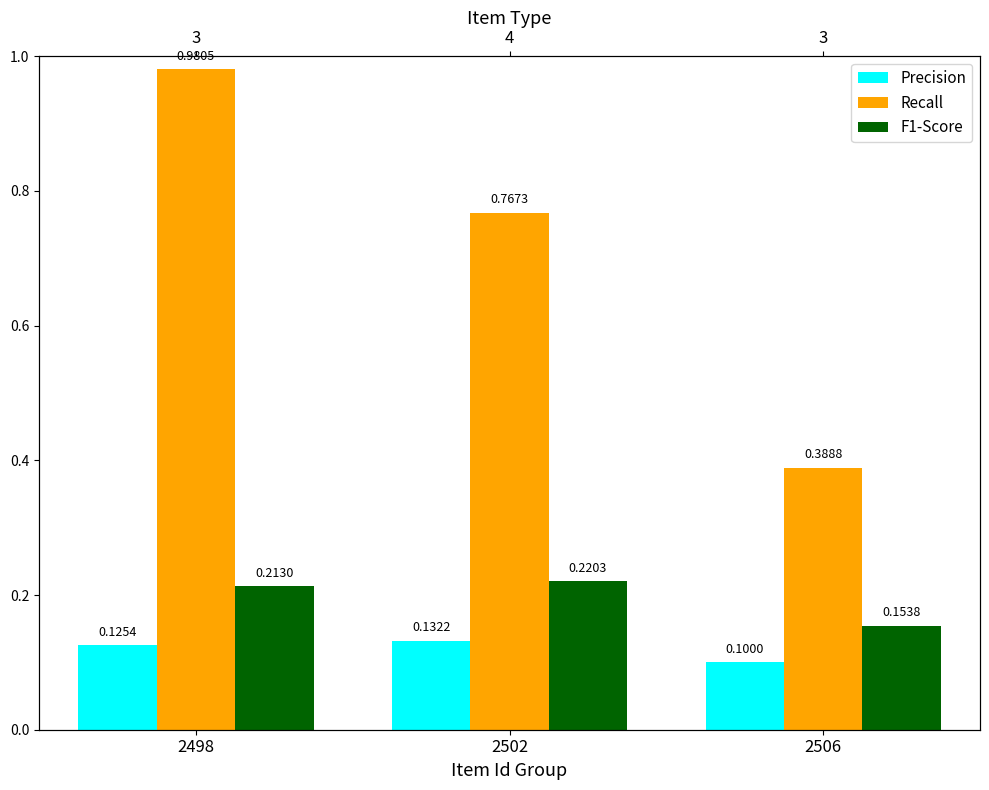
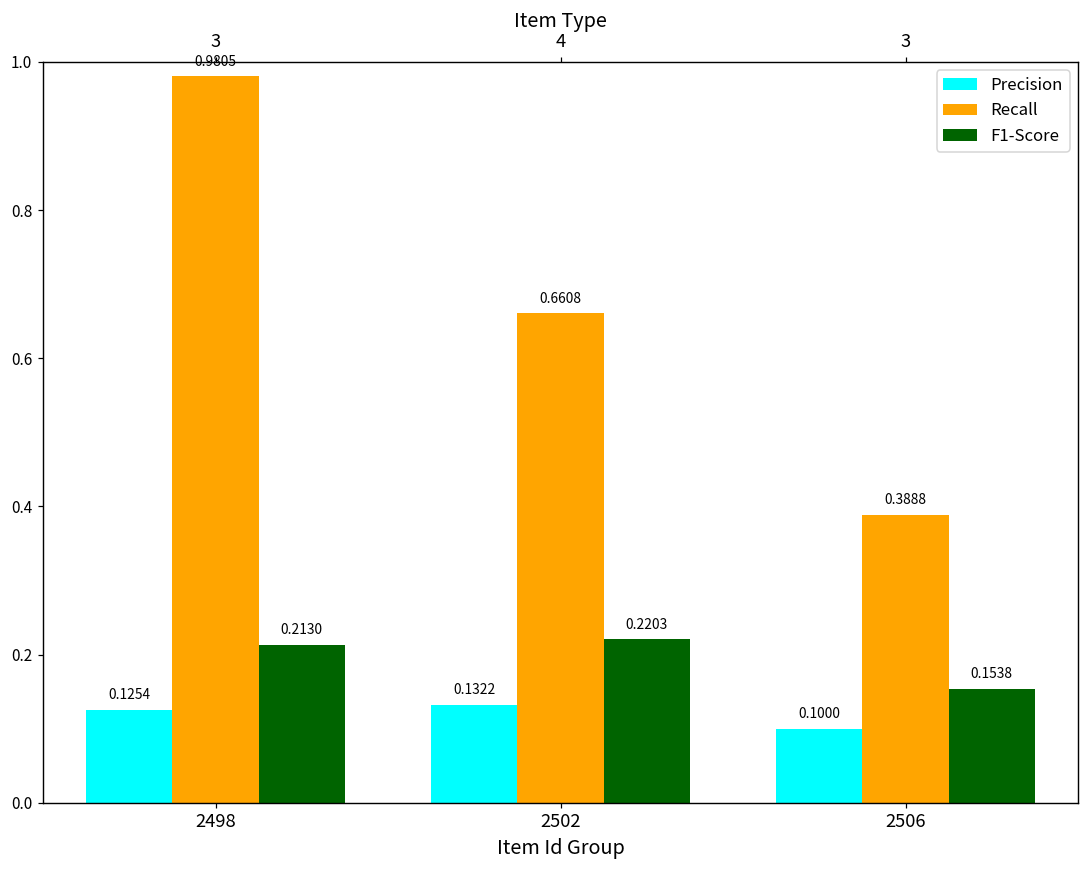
  {
    "Recall": {
      "2498": 0.9805,
-     "2502": 0.7673,
+     "2502": 0.6608,
      "2506": 0.3888
    }
  }
